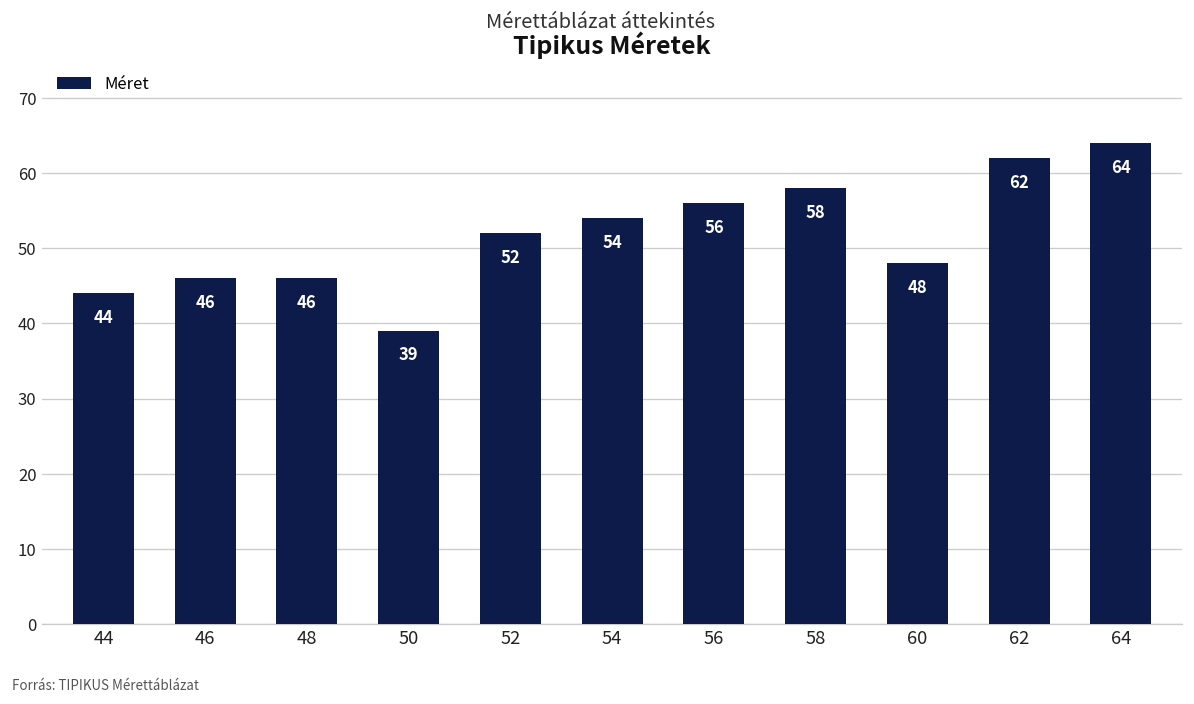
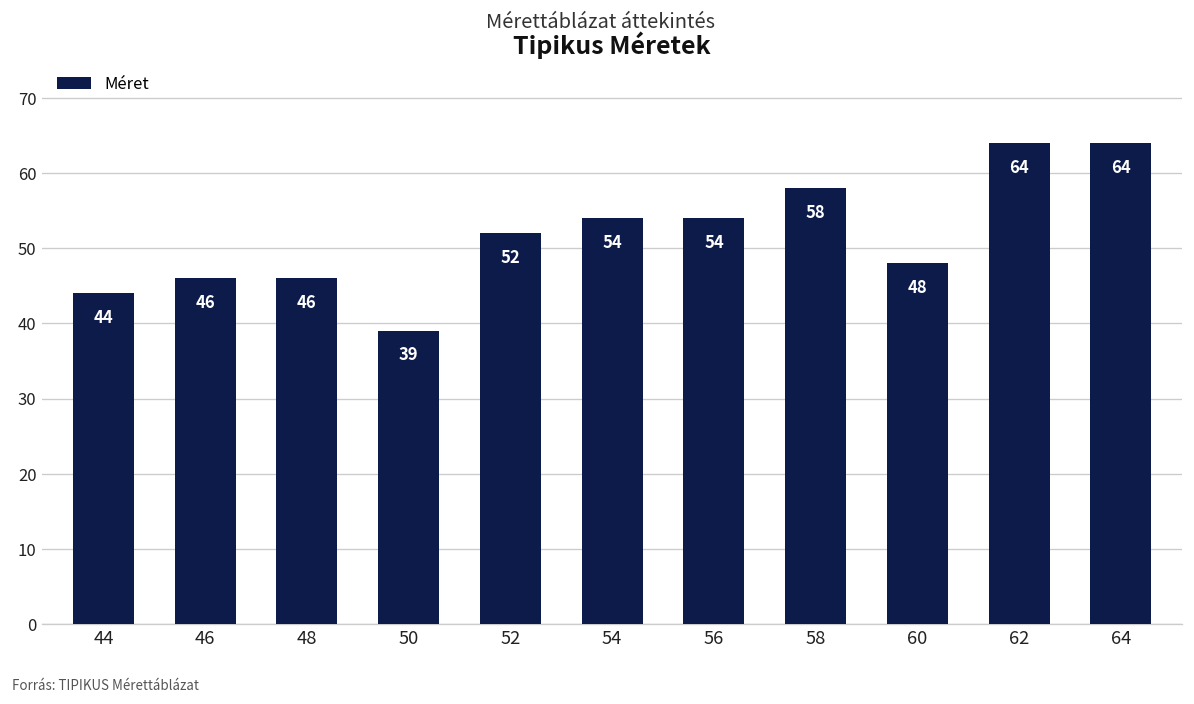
  {
    "44": 44,
    "46": 46,
    "48": 46,
    "50": 39,
    "52": 52,
    "54": 54,
-   "56": 56,
+   "56": 54,
    "58": 58,
    "60": 48,
-   "62": 62,
+   "62": 64,
    "64": 64
  }
